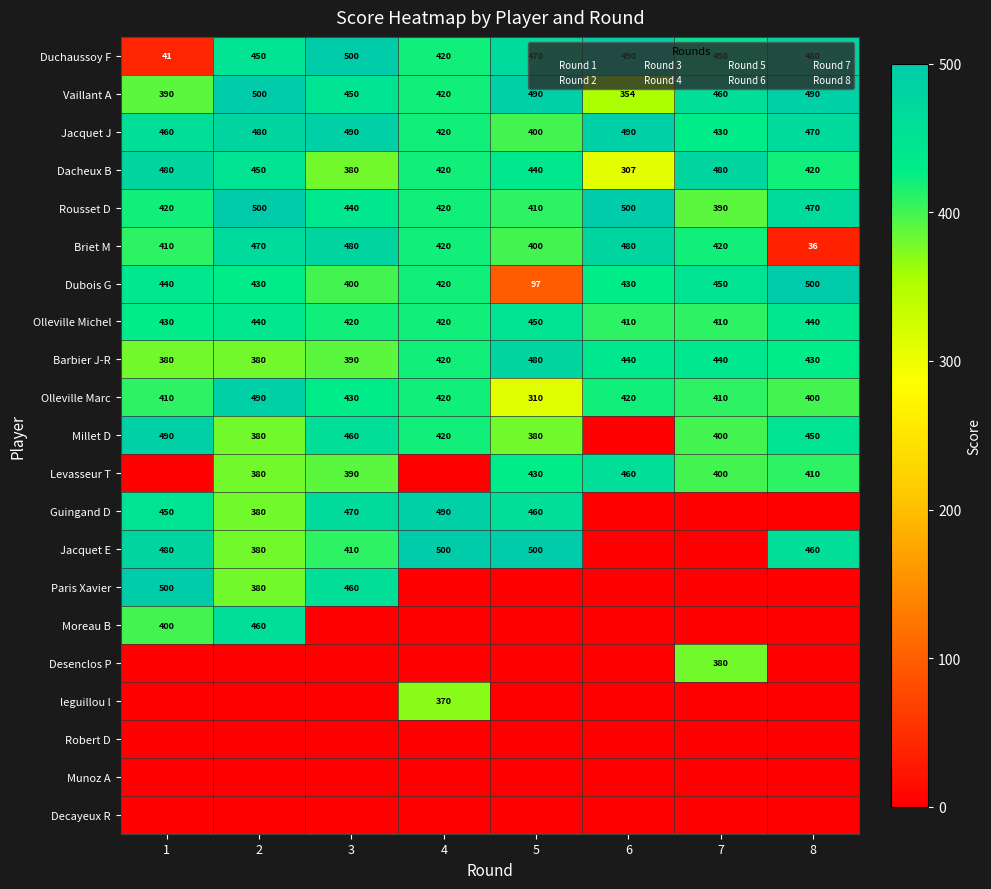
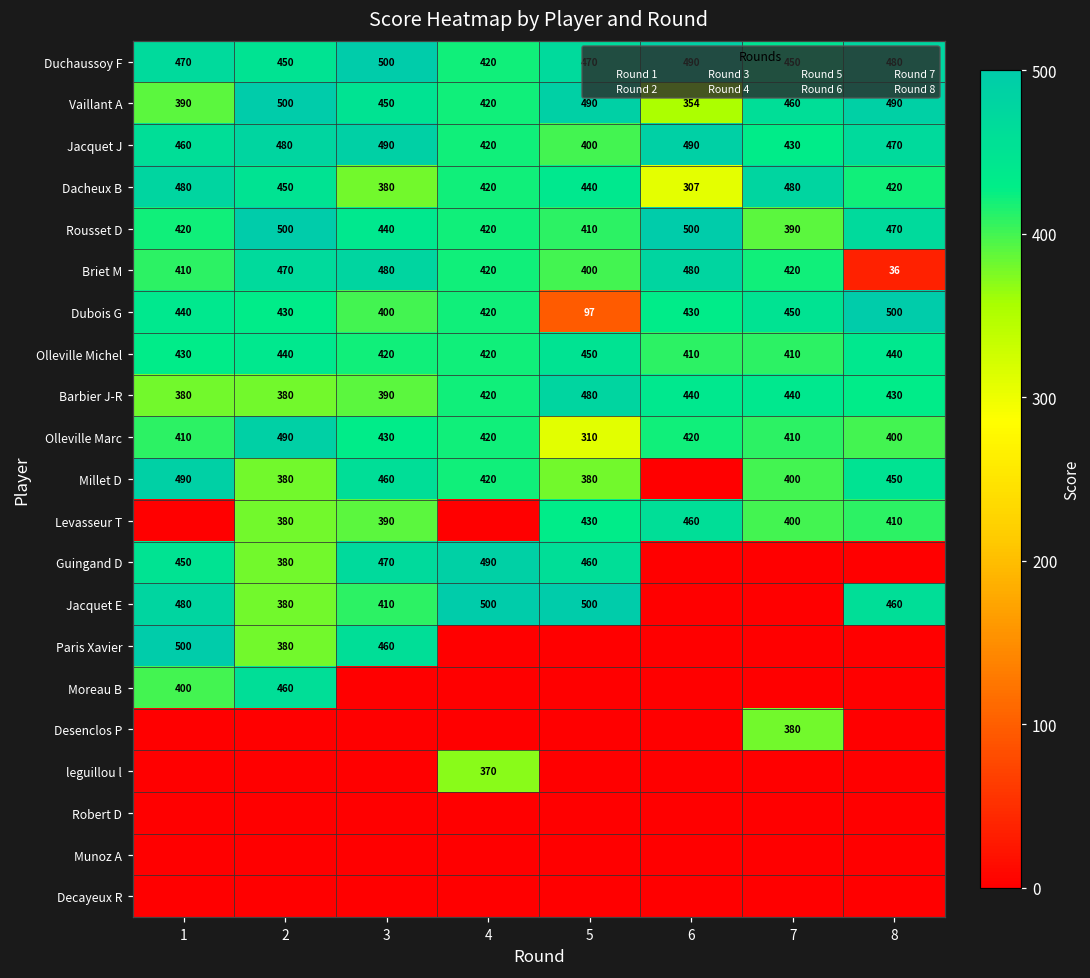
  {
    "Duchaussoy F": {
-     "1": 41,
+     "1": 470,
      "2": 450,
      "3": 500,
      "4": 420
    },
    "Vaillant A": {
      "1": 390,
      "2": 500,
      "3": 450,
      "4": 420,
      "5": 490,
      "6": 354,
      "7": 460,
      "8": 490
    },
    "Jacquet J": {
      "1": 460,
      "2": 480,
      "3": 490,
      "4": 420,
      "5": 400,
      "6": 490,
      "7": 430,
      "8": 470
    },
    "Dacheux B": {
      "1": 480,
      "2": 450,
      "3": 380,
      "4": 420,
      "5": 440,
      "6": 307,
      "7": 480,
      "8": 420
    },
    "Rousset D": {
      "1": 420,
      "2": 500,
      "3": 440,
      "4": 420,
      "5": 410,
      "6": 500,
      "7": 390,
      "8": 470
    },
    "Briet M": {
      "1": 410,
      "2": 470,
      "3": 480,
      "4": 420,
      "5": 400,
      "6": 480,
      "7": 420,
      "8": 36
    },
    "Dubois G": {
      "1": 440,
      "2": 430,
      "3": 400,
      "4": 420,
      "5": 97,
      "6": 430,
      "7": 450,
      "8": 500
    },
    "Olleville Michel": {
      "1": 430,
      "2": 440,
      "3": 420,
      "4": 420,
      "5": 450,
      "6": 410,
      "7": 410,
      "8": 440
    },
    "Barbier J-R": {
      "1": 380,
      "2": 380,
      "3": 390,
      "4": 420,
      "5": 480,
      "6": 440,
      "7": 440,
      "8": 430
    },
    "Olleville Marc": {
      "1": 410,
      "2": 490,
      "3": 430,
      "4": 420,
      "5": 310,
      "6": 420,
      "7": 410,
      "8": 400
    },
    "Millet D": {
      "1": 490,
      "2": 380,
      "3": 460,
      "4": 420,
      "5": 380,
      "7": 400,
      "8": 450
    },
    "Levasseur T": {
      "2": 380,
      "3": 390,
      "5": 430,
      "6": 460,
      "7": 400,
      "8": 410
    },
    "Guingand D": {
      "1": 450,
      "2": 380,
      "3": 470,
      "4": 490,
      "5": 460
    },
    "Jacquet E": {
      "1": 480,
      "2": 380,
      "3": 410,
      "4": 500,
      "5": 500,
      "8": 460
    },
    "Paris Xavier": {
      "1": 500,
      "2": 380,
      "3": 460
    },
    "Moreau B": {
      "1": 400,
      "2": 460
    },
    "Desenclos P": {
      "7": 380
    },
    "leguillou l": {
      "4": 370
    }
  }
